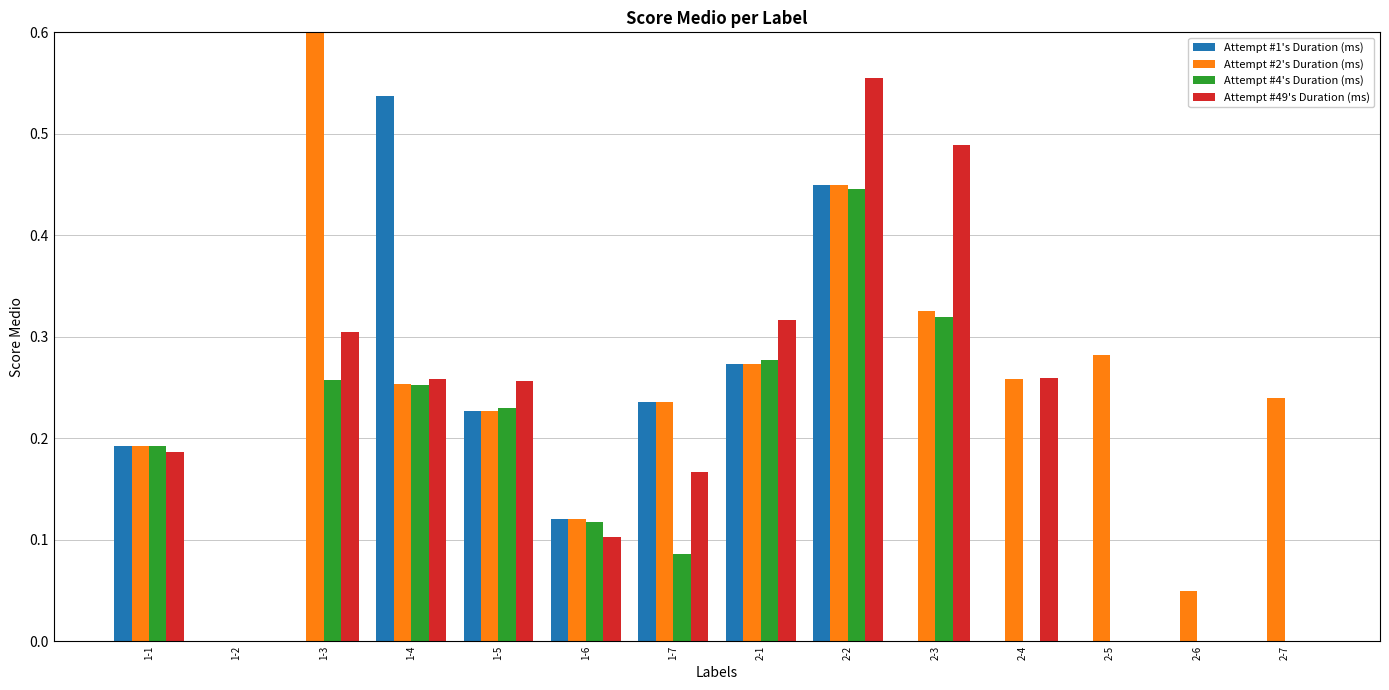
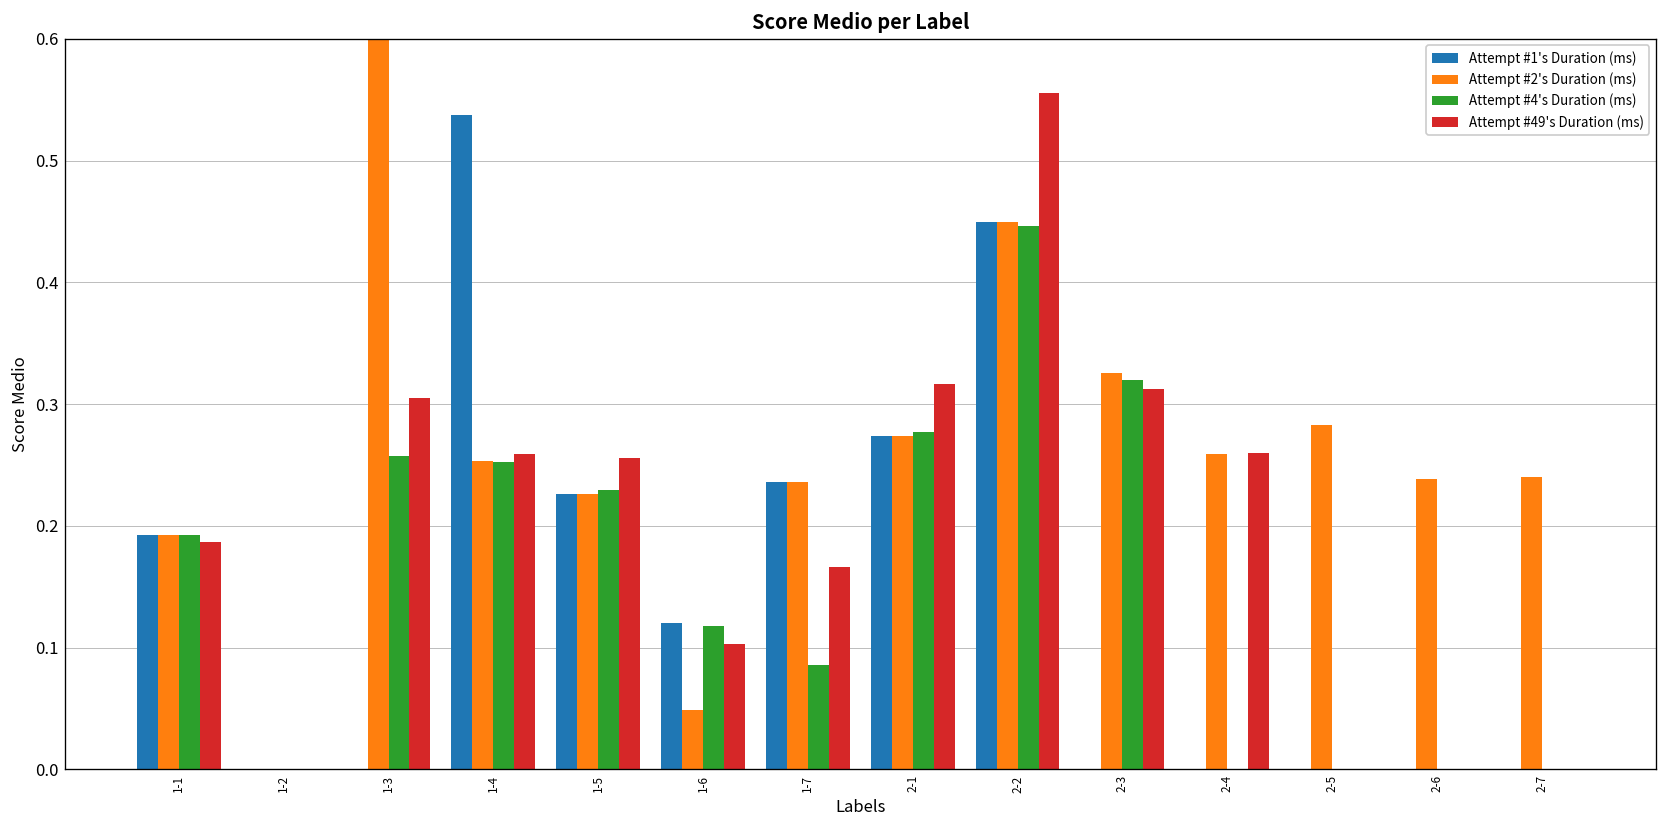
  {
    "Attempt #1's Duration (ms)": {
      "1-1": 0.192,
      "1-2": 0.000,
      "1-3": 0.000,
      "1-4": 0.538,
      "1-5": 0.226,
      "1-6": 0.120,
      "1-7": 0.236,
      "2-1": 0.274,
      "2-2": 0.450,
      "2-3": 0.000,
      "2-4": 0.000,
      "2-5": 0.000,
      "2-6": 0.000,
      "2-7": 0.000
    },
    "Attempt #2's Duration (ms)": {
      "1-1": 0.193,
      "1-2": 0.000,
      "1-4": 0.253,
      "1-5": 0.227,
-     "1-6": 0.120,
+     "1-6": 0.049,
      "1-7": 0.236,
      "2-1": 0.274,
      "2-2": 0.449,
      "2-3": 0.326,
      "2-4": 0.259,
      "2-5": 0.283,
-     "2-6": 0.049,
+     "2-6": 0.239,
      "2-7": 0.240
    },
    "Attempt #4's Duration (ms)": {
      "1-1": 0.193,
      "1-2": 0.000,
      "1-3": 0.258,
      "1-4": 0.252,
      "1-5": 0.230,
      "1-6": 0.118,
      "1-7": 0.086,
      "2-1": 0.277,
      "2-2": 0.446,
      "2-3": 0.320,
      "2-4": 0.000,
      "2-5": 0.000,
      "2-6": 0.000,
      "2-7": 0.000
    },
    "Attempt #49's Duration (ms)": {
      "1-1": 0.187,
      "1-2": 0.000,
      "1-3": 0.305,
      "1-4": 0.259,
      "1-5": 0.256,
      "1-6": 0.103,
      "1-7": 0.166,
      "2-1": 0.316,
      "2-2": 0.555,
-     "2-3": 0.489,
+     "2-3": 0.313,
      "2-4": 0.260,
      "2-5": 0.000,
      "2-6": 0.000,
      "2-7": 0.000
    }
  }
